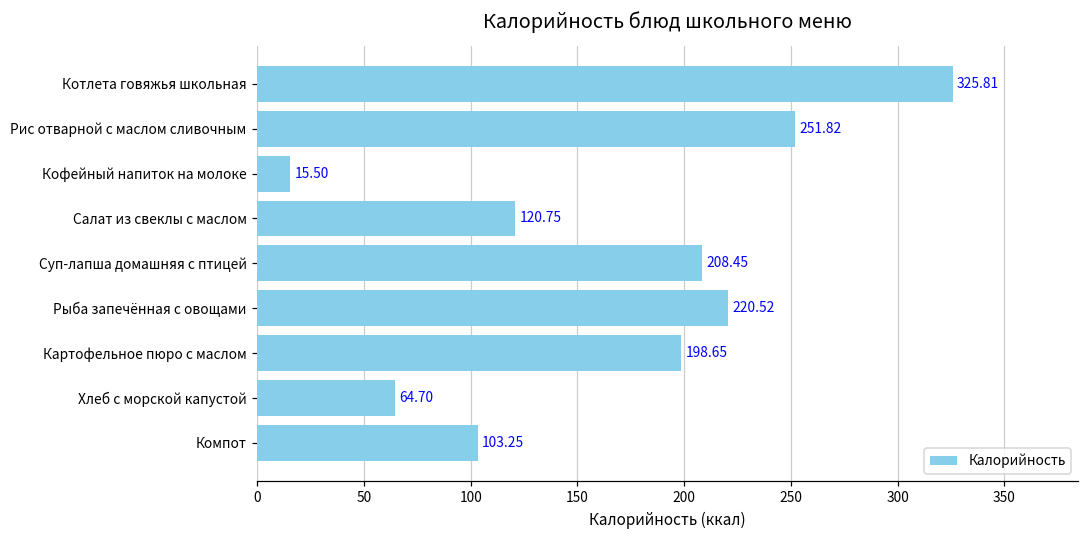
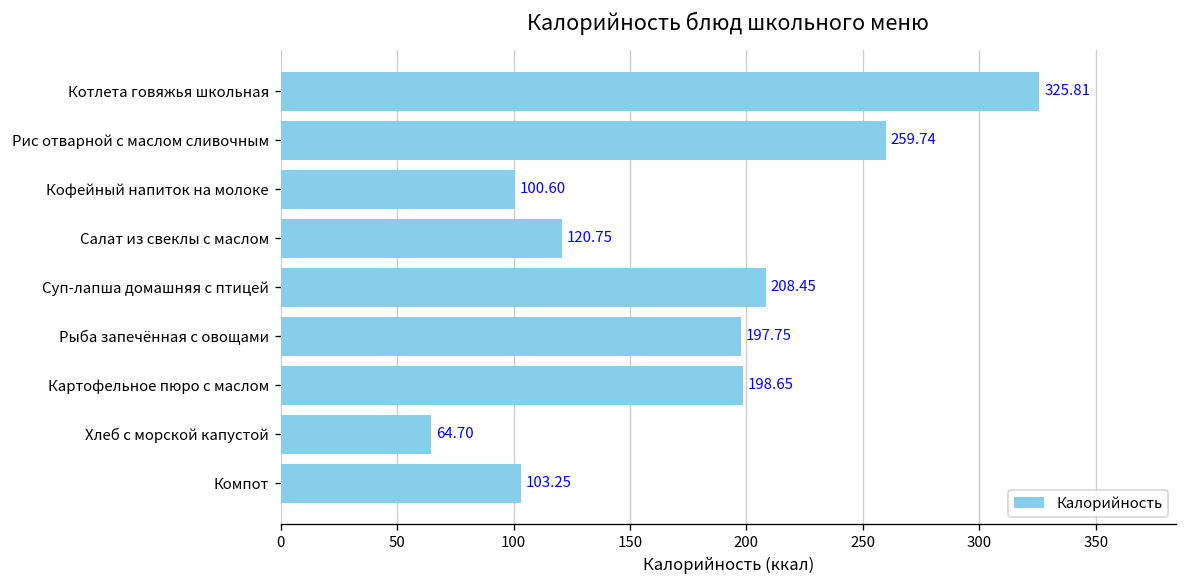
  {
    "Котлета говяжья школьная": 325.81,
-   "Рис отварной с маслом сливочным": 251.82,
-   "Кофейный напиток на молоке": 15.50,
+   "Рис отварной с маслом сливочным": 259.74,
+   "Кофейный напиток на молоке": 100.60,
    "Салат из свеклы с маслом": 120.75,
    "Суп-лапша домашняя с птицей": 208.45,
-   "Рыба запечённая с овощами": 220.52,
+   "Рыба запечённая с овощами": 197.75,
    "Картофельное пюро с маслом": 198.65,
    "Хлеб с морской капустой": 64.70,
    "Компот": 103.25
  }
